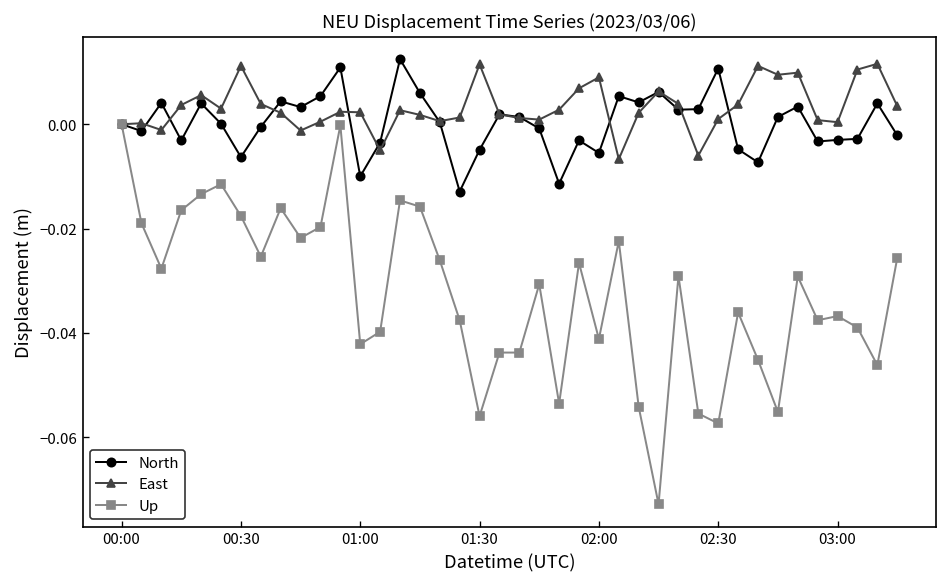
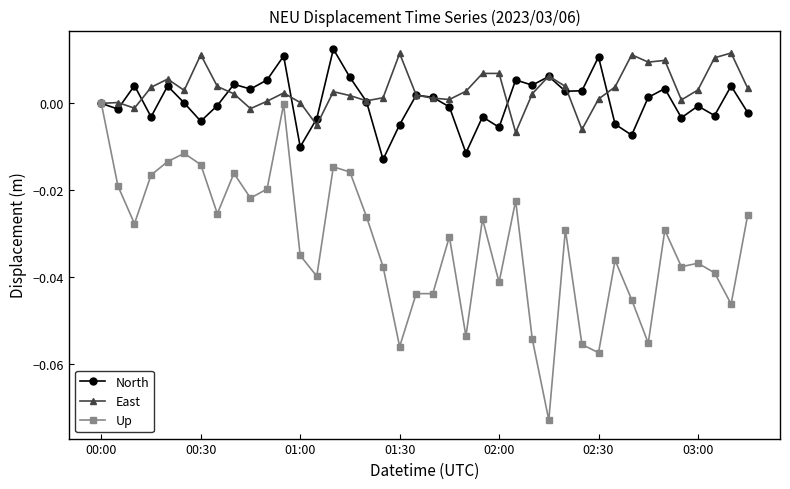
  {
    "North": {
-     "00:30": -0.006,
+     "00:30": -0.004,
      "01:00": -0.010,
      "01:30": -0.005,
      "02:00": -0.006,
      "02:30": 0.011,
-     "03:00": -0.003
+     "03:00": -0.001
    },
    "East": {
      "00:30": 0.011,
-     "01:00": 0.002,
+     "01:00": 0.000,
      "01:30": 0.012,
-     "02:00": 0.009,
+     "02:00": 0.007,
      "02:30": 0.001,
-     "03:00": 0.000
+     "03:00": 0.003
    },
    "Up": {
-     "00:30": -0.018,
-     "01:00": -0.042,
+     "00:30": -0.014,
+     "01:00": -0.035,
      "01:30": -0.056,
      "02:00": -0.041,
      "02:30": -0.057,
      "03:00": -0.037
    }
  }
